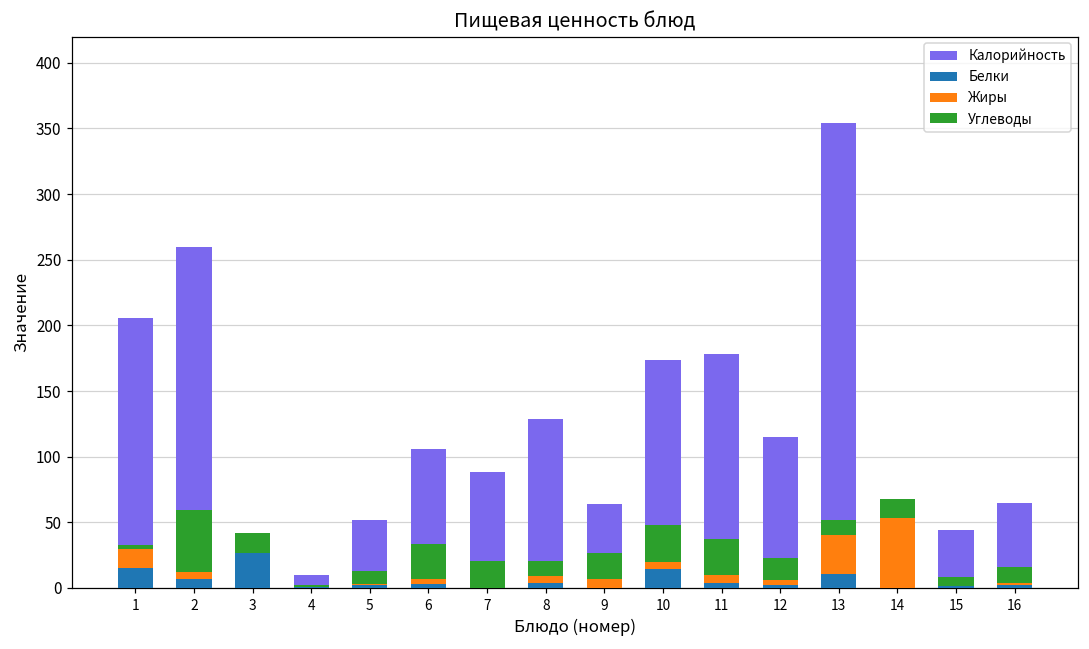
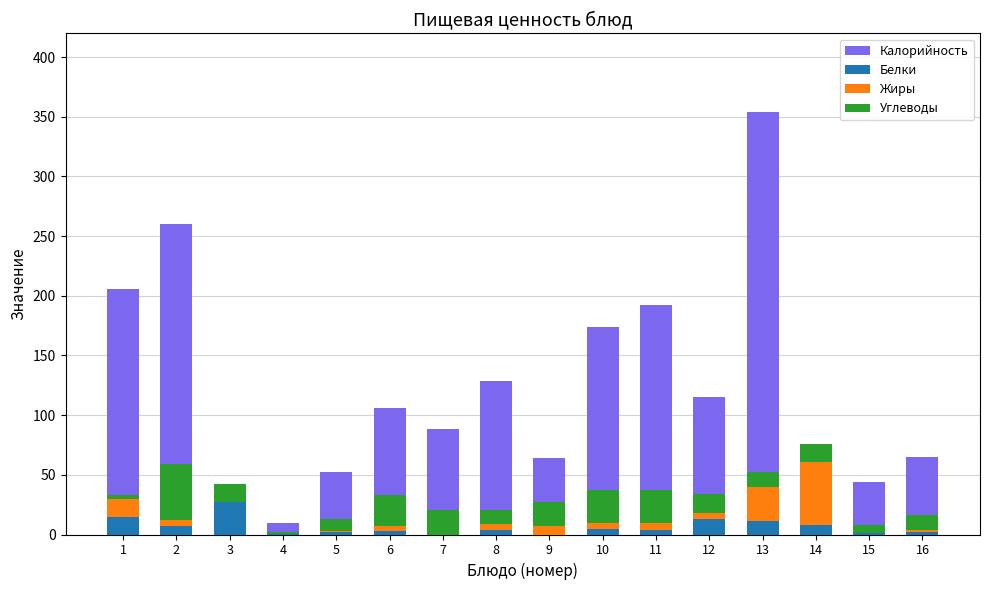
  {
    "Калорийность": {
      "1": 206,
      "2": 260,
      "4": 10,
      "5": 52,
      "6": 106,
      "7": 88,
      "8": 129,
      "9": 64,
      "10": 174,
-     "11": 178,
+     "11": 192,
      "12": 115,
      "13": 354,
      "15": 44,
      "16": 65
    },
    "Белки": {
      "7": 0,
      "9": 0,
-     "10": 15,
-     "12": 2,
-     "14": 0
+     "10": 5,
+     "12": 13,
+     "14": 8
    },
    "Жиры": {
      "7": 0,
      "15": 0
    },
    "Углеводы": {
      "3": 15,
      "14": 15
    }
  }
